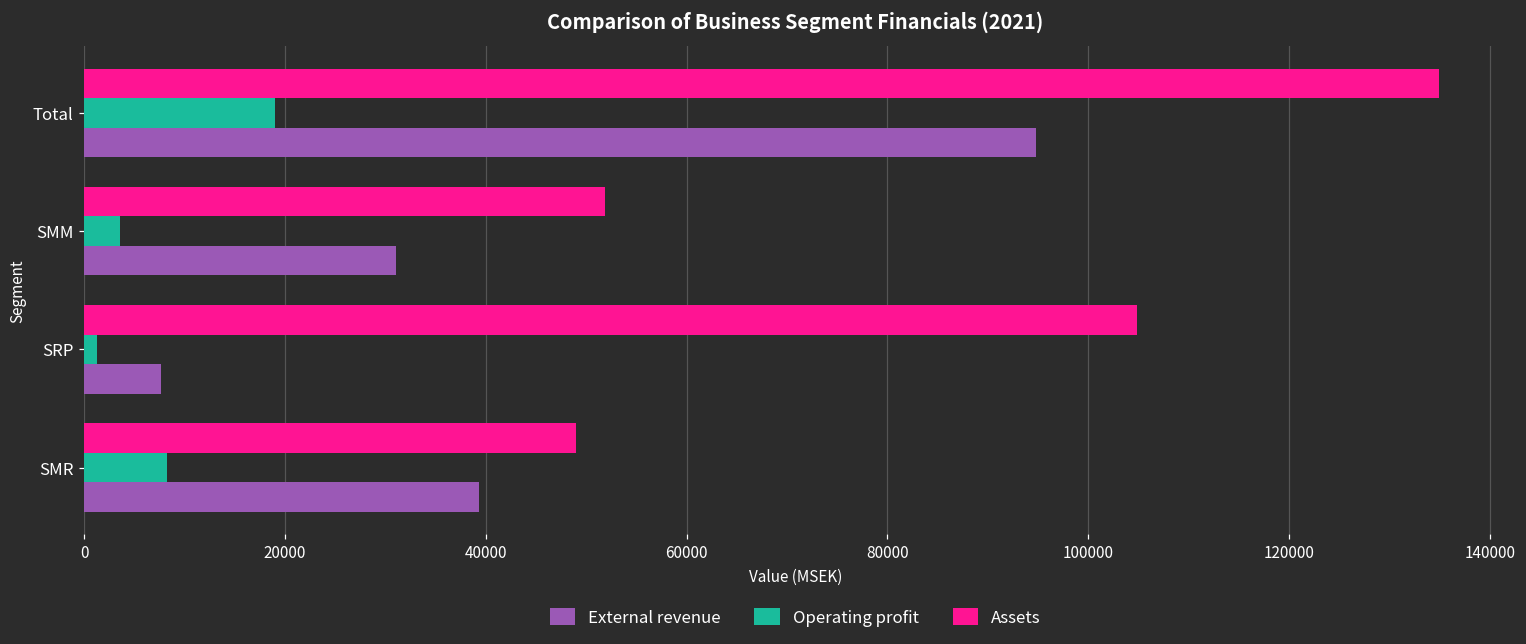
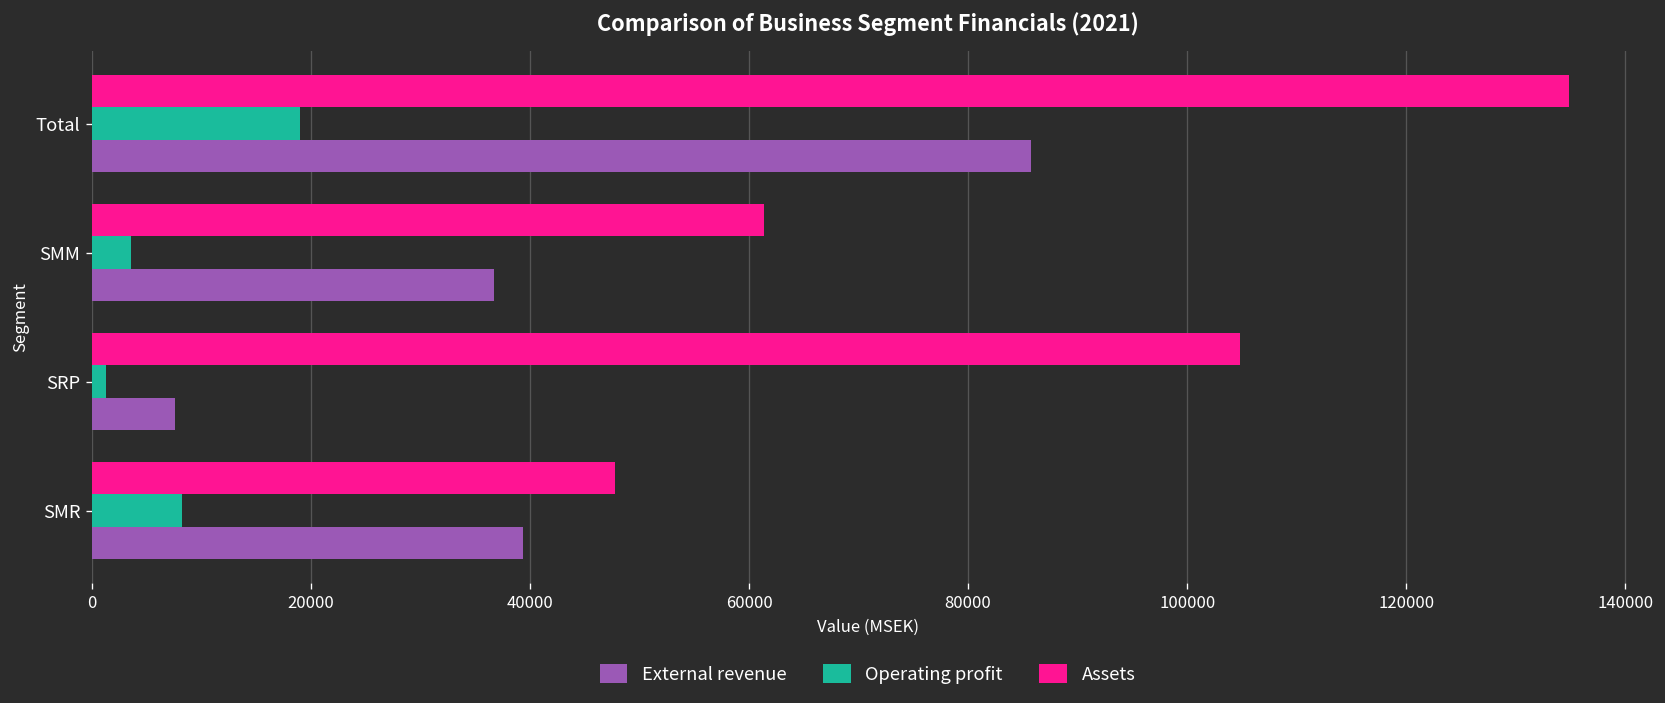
  {
    "External revenue": {
-     "Total": 95000,
-     "SMM": 31000,
+     "Total": 86000,
+     "SMM": 37000,
      "SRP": 8000,
      "SMR": 39000
    },
    "Operating profit": {
      "Total": 19000,
      "SMM": 4000,
      "SRP": 1000,
      "SMR": 8000
    },
    "Assets": {
      "Total": 135000,
-     "SMM": 52000,
+     "SMM": 61000,
      "SRP": 105000,
-     "SMR": 49000
+     "SMR": 48000
    }
  }
